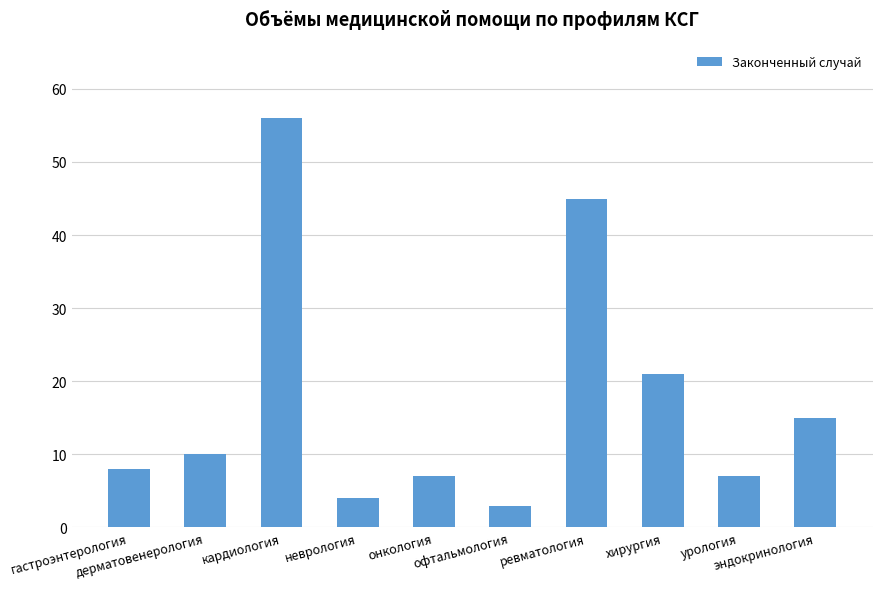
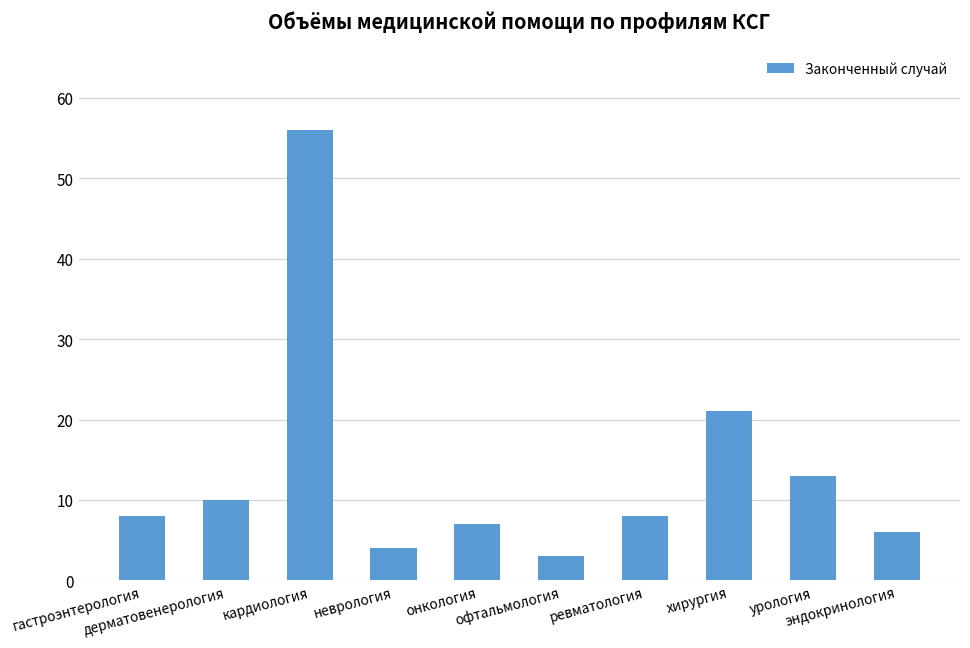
  {
    "гастроэнтерология": 8,
    "дерматовенерология": 10,
    "кардиология": 56,
    "неврология": 4,
    "онкология": 7,
    "офтальмология": 3,
-   "ревматология": 45,
+   "ревматология": 8,
    "хирургия": 21,
-   "урология": 7,
-   "эндокринология": 15
+   "урология": 13,
+   "эндокринология": 6
  }
